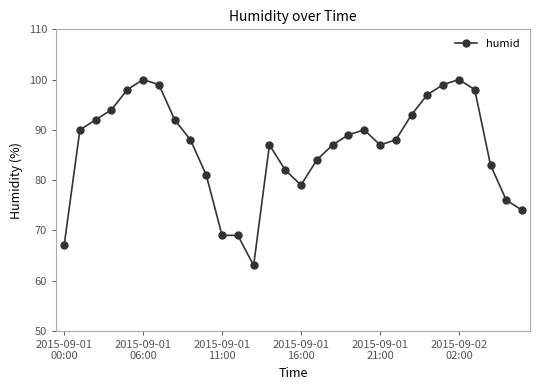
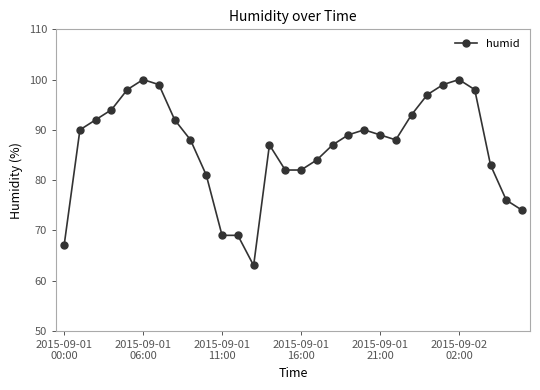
  {
    "2015-09-01 00:00": 67,
    "2015-09-01 06:00": 100,
    "2015-09-01 11:00": 69,
-   "2015-09-01 16:00": 79,
-   "2015-09-01 21:00": 87,
+   "2015-09-01 16:00": 82,
+   "2015-09-01 21:00": 89,
    "2015-09-02 02:00": 100
  }
